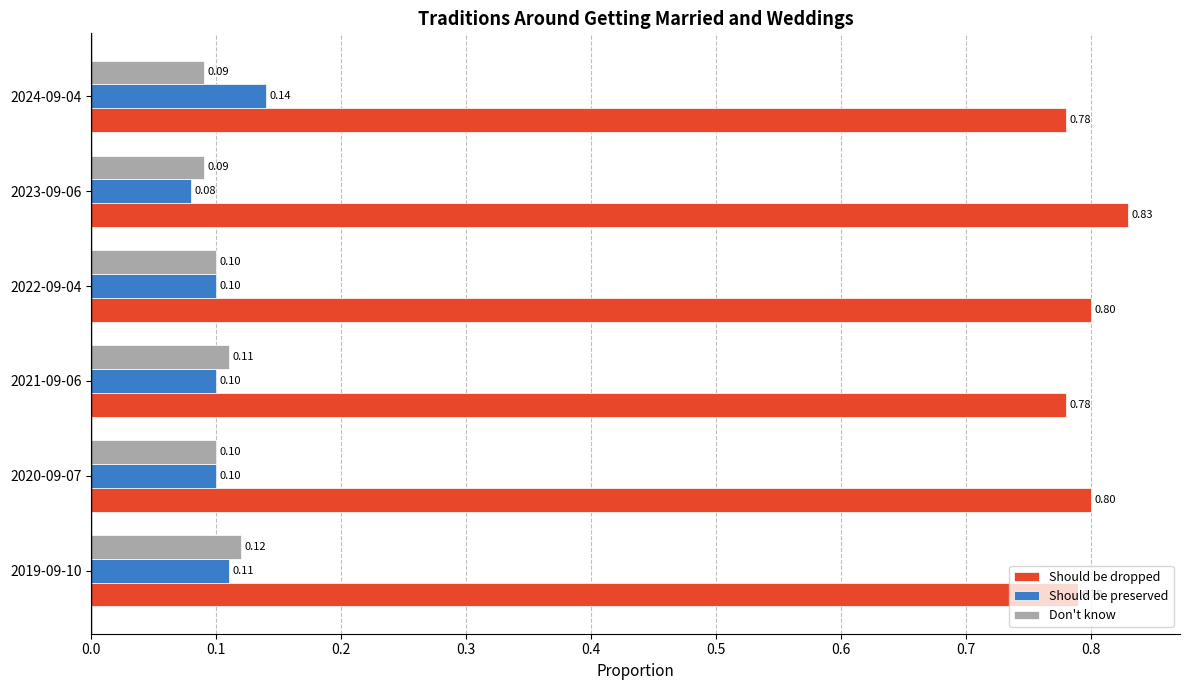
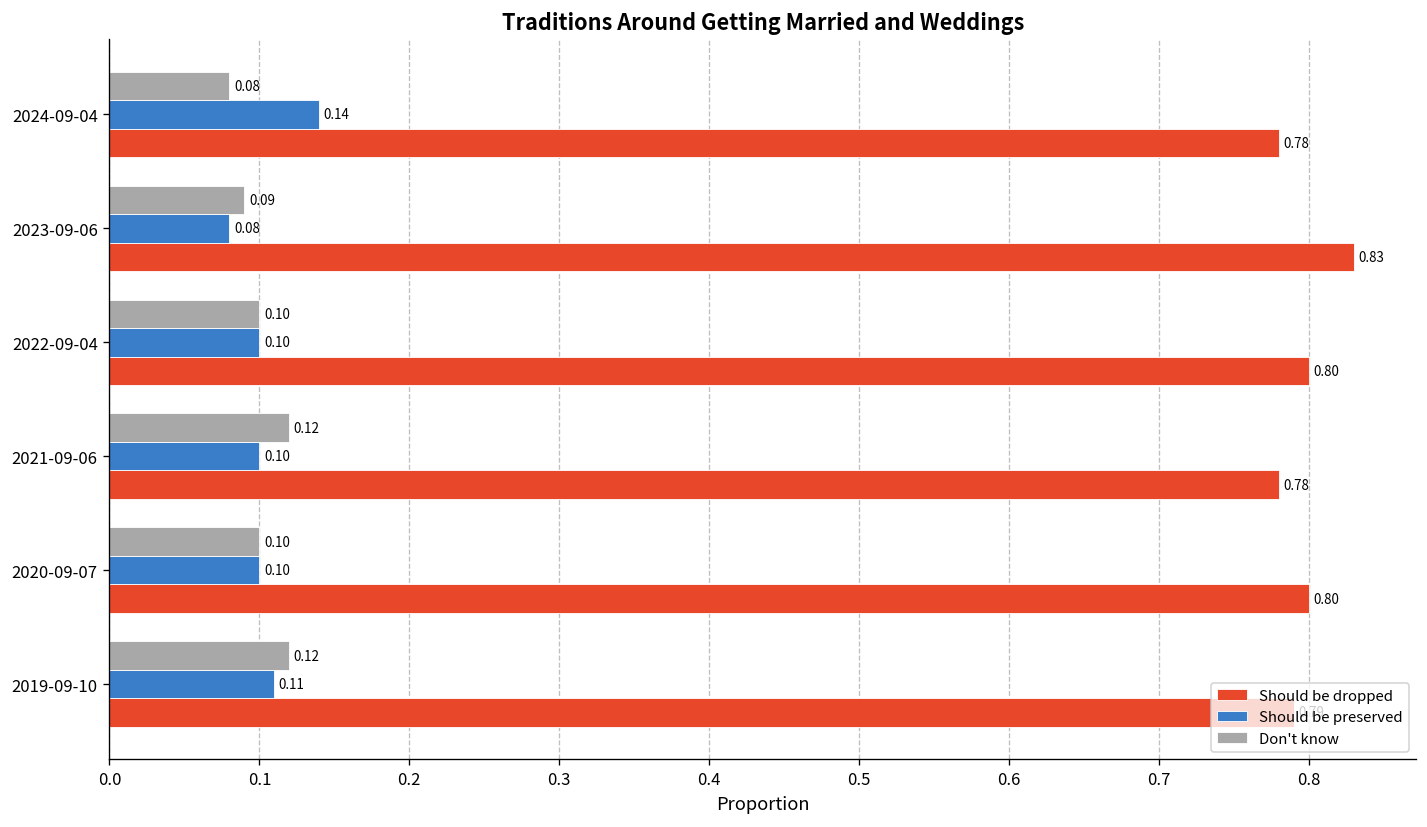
  {
    "Should be dropped": {
      "2024-09-04": 0.78,
      "2023-09-06": 0.83,
      "2022-09-04": 0.80,
      "2021-09-06": 0.78,
      "2020-09-07": 0.80
    },
    "Should be preserved": {
      "2024-09-04": 0.14,
      "2023-09-06": 0.08,
      "2022-09-04": 0.10,
      "2021-09-06": 0.10,
      "2020-09-07": 0.10,
      "2019-09-10": 0.11
    },
    "Don't know": {
-     "2024-09-04": 0.09,
+     "2024-09-04": 0.08,
      "2023-09-06": 0.09,
      "2022-09-04": 0.10,
-     "2021-09-06": 0.11,
+     "2021-09-06": 0.12,
      "2020-09-07": 0.10,
      "2019-09-10": 0.12
    }
  }
